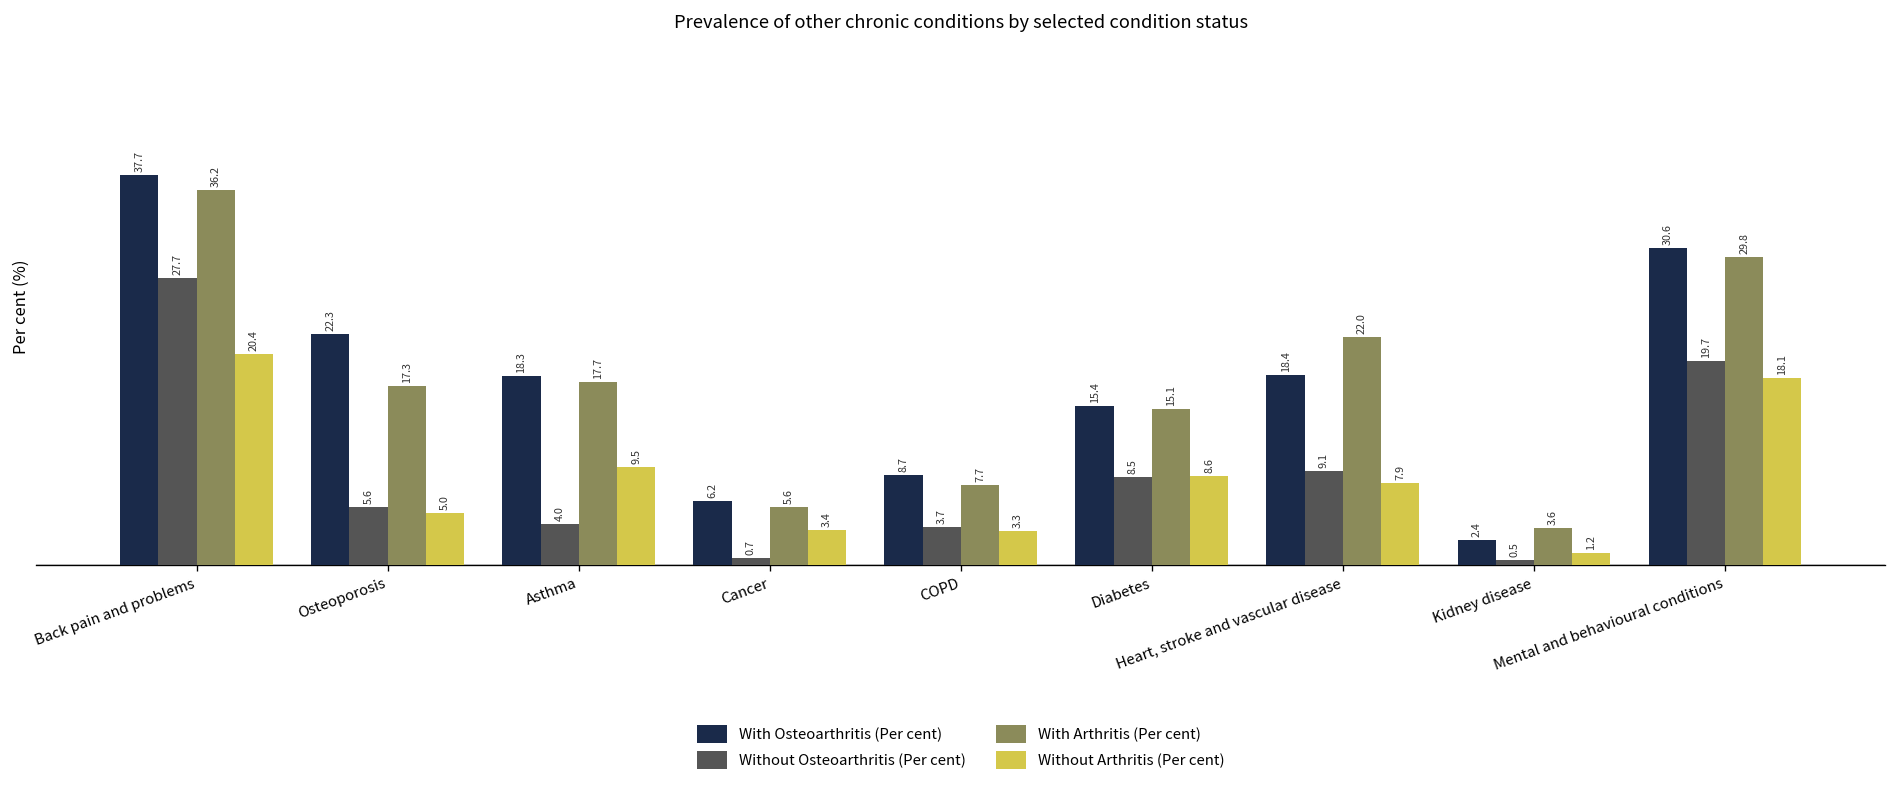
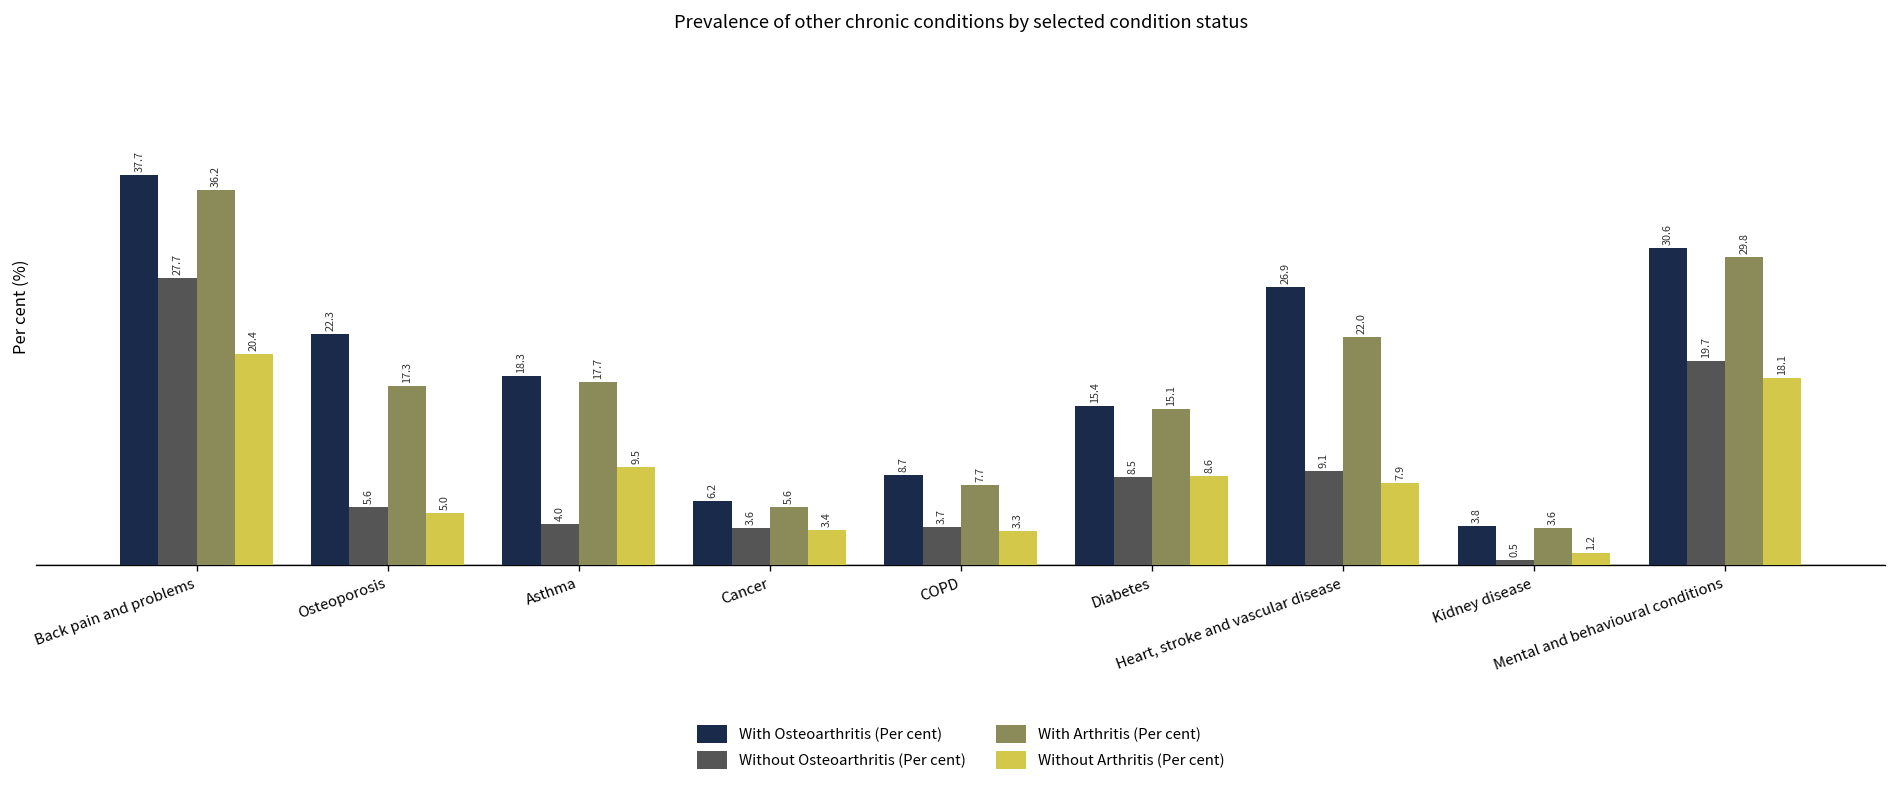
  {
    "With Osteoarthritis (Per cent)": {
      "Back pain and problems": 37.7,
      "Osteoporosis": 22.3,
      "Asthma": 18.3,
      "Cancer": 6.2,
      "COPD": 8.7,
      "Diabetes": 15.4,
-     "Heart, stroke and vascular disease": 18.4,
-     "Kidney disease": 2.4,
+     "Heart, stroke and vascular disease": 26.9,
+     "Kidney disease": 3.8,
      "Mental and behavioural conditions": 30.6
    },
    "Without Osteoarthritis (Per cent)": {
      "Back pain and problems": 27.7,
      "Osteoporosis": 5.6,
      "Asthma": 4.0,
-     "Cancer": 0.7,
+     "Cancer": 3.6,
      "COPD": 3.7,
      "Diabetes": 8.5,
      "Heart, stroke and vascular disease": 9.1,
      "Kidney disease": 0.5,
      "Mental and behavioural conditions": 19.7
    },
    "With Arthritis (Per cent)": {
      "Back pain and problems": 36.2,
      "Osteoporosis": 17.3,
      "Asthma": 17.7,
      "Cancer": 5.6,
      "COPD": 7.7,
      "Diabetes": 15.1,
      "Heart, stroke and vascular disease": 22.0,
      "Kidney disease": 3.6,
      "Mental and behavioural conditions": 29.8
    },
    "Without Arthritis (Per cent)": {
      "Back pain and problems": 20.4,
      "Osteoporosis": 5.0,
      "Asthma": 9.5,
      "Cancer": 3.4,
      "COPD": 3.3,
      "Diabetes": 8.6,
      "Heart, stroke and vascular disease": 7.9,
      "Kidney disease": 1.2,
      "Mental and behavioural conditions": 18.1
    }
  }
